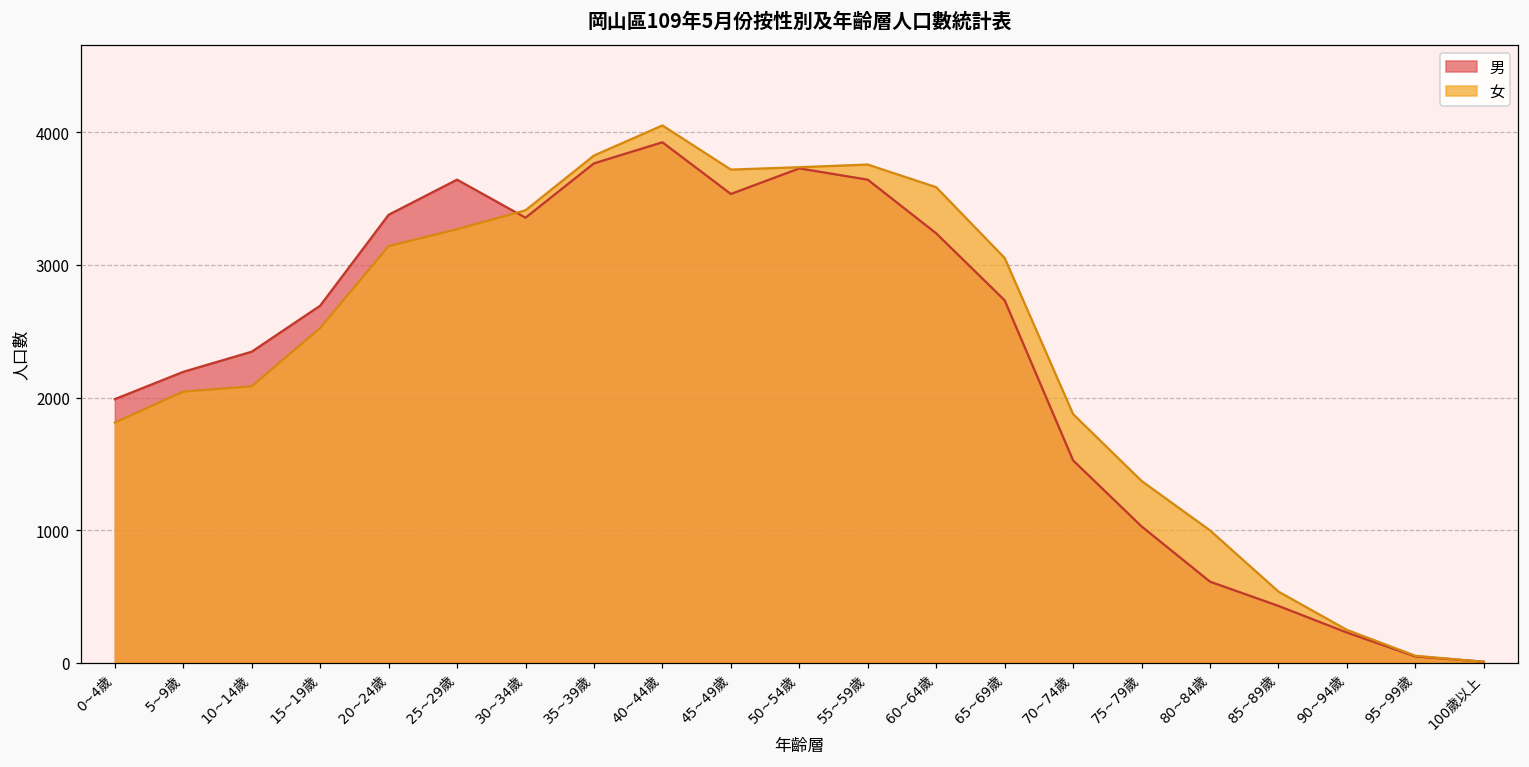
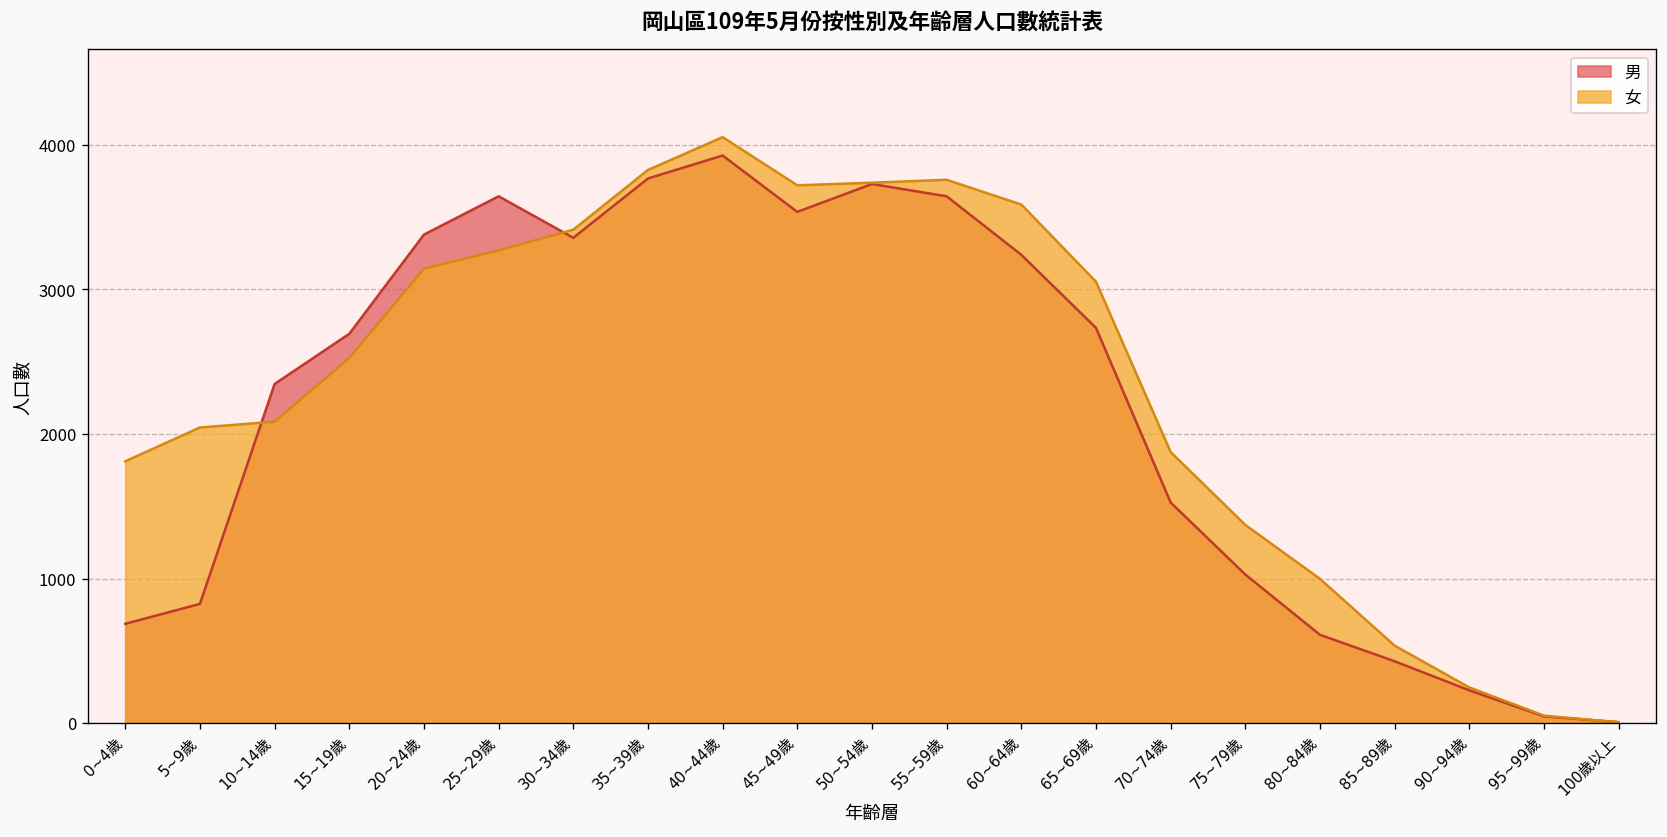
  {
    "男": {
-     "0~4歲": 1990,
-     "5~9歲": 2190,
+     "0~4歲": 690,
+     "5~9歲": 830,
      "10~14歲": 2350,
      "15~19歲": 2690,
      "20~24歲": 3380,
      "25~29歲": 3640,
      "30~34歲": 3360,
      "35~39歲": 3770,
      "40~44歲": 3930,
      "45~49歲": 3540,
      "55~59歲": 3640,
      "60~64歲": 3240,
      "65~69歲": 2730,
      "70~74歲": 1530,
      "75~79歲": 1030,
      "80~84歲": 610,
      "85~89歲": 430
    },
    "女": {
      "0~4歲": 1810,
      "5~9歲": 2050,
      "10~14歲": 2090,
      "15~19歲": 2530,
      "20~24歲": 3140,
      "25~29歲": 3270,
      "30~34歲": 3410,
      "35~39歲": 3830,
      "40~44歲": 4050,
      "45~49歲": 3720,
      "55~59歲": 3760,
      "60~64歲": 3590,
      "65~69歲": 3050,
      "70~74歲": 1880,
      "75~79歲": 1370,
      "80~84歲": 1000,
      "85~89歲": 540
    }
  }
